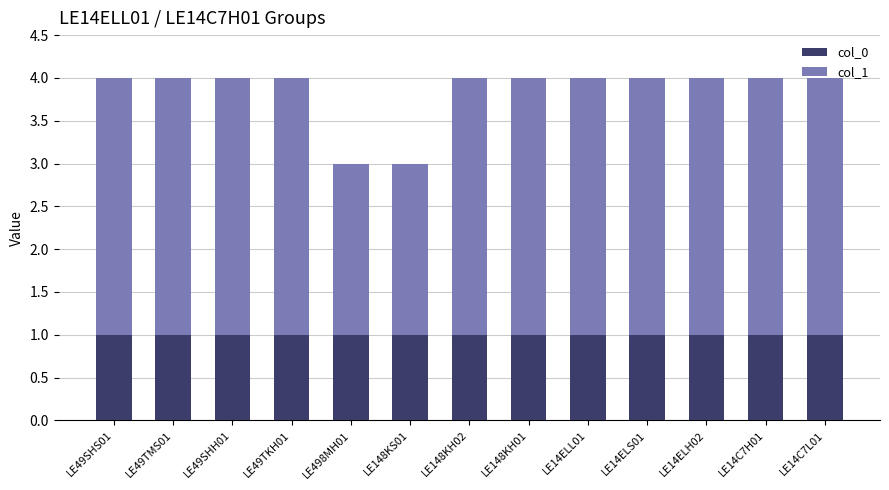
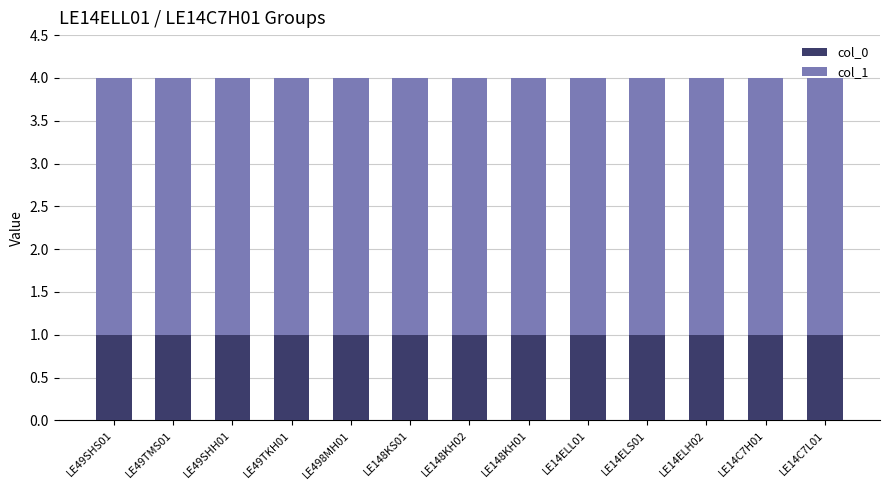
  {
    "col_0": {
      "LE49SHS01": 1,
      "LE49TMS01": 1,
      "LE49SHH01": 1,
      "LE49TKH01": 1,
      "LE498MH01": 1,
      "LE148KS01": 1,
      "LE148KH02": 1,
      "LE148KH01": 1,
      "LE14ELL01": 1,
      "LE14ELS01": 1,
      "LE14ELH02": 1,
      "LE14C7H01": 1,
      "LE14C7L01": 1
    },
    "col_1": {
      "LE49SHS01": 3,
      "LE49TMS01": 3,
      "LE49SHH01": 3,
      "LE49TKH01": 3,
-     "LE498MH01": 2,
-     "LE148KS01": 2,
+     "LE498MH01": 3,
+     "LE148KS01": 3,
      "LE148KH02": 3,
      "LE148KH01": 3,
      "LE14ELL01": 3,
      "LE14ELS01": 3,
      "LE14ELH02": 3,
      "LE14C7H01": 3,
      "LE14C7L01": 3
    }
  }
